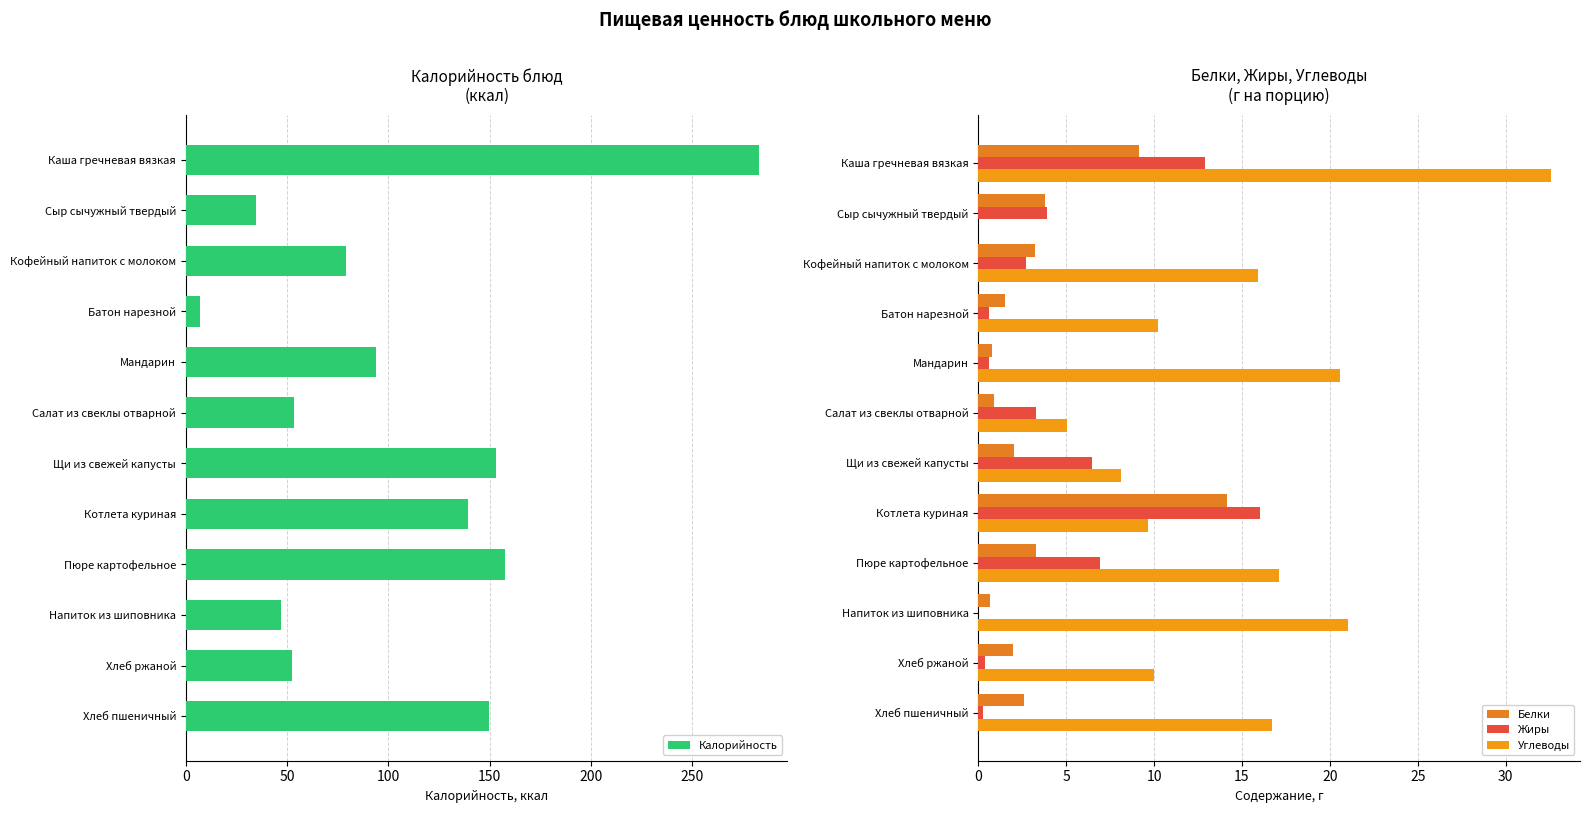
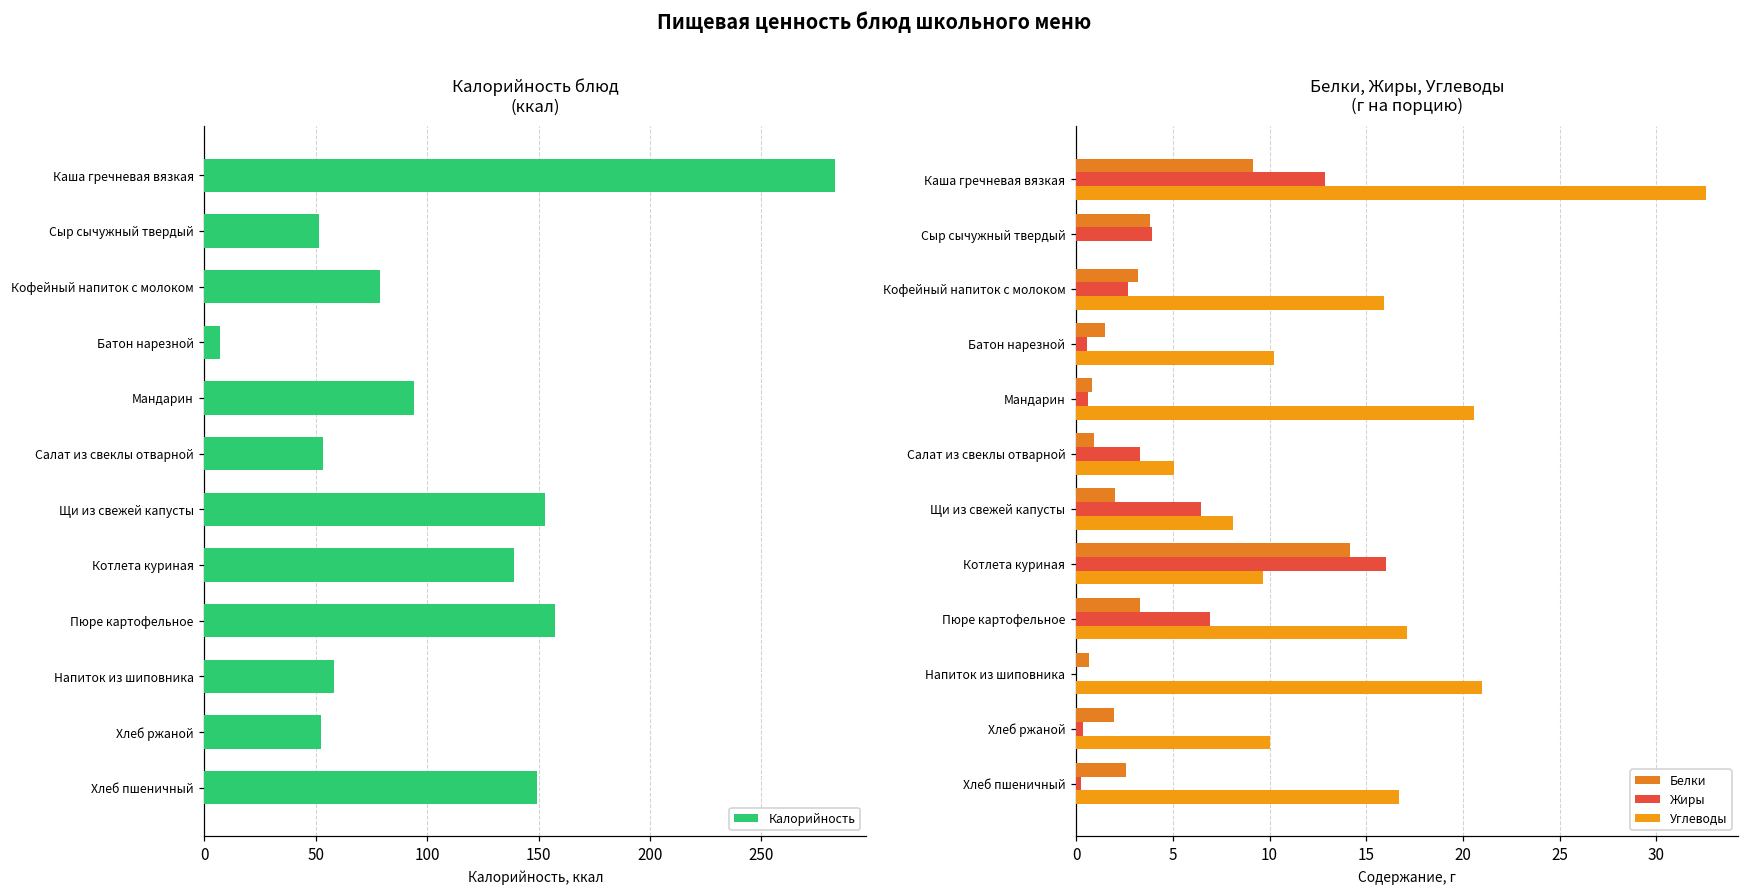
  {
    "Калорийность блюд (ккал)": {
      "Каша гречневая вязкая": 283,
-     "Сыр сычужный твердый": 35,
+     "Сыр сычужный твердый": 52,
      "Кофейный напиток с молоком": 79,
      "Батон нарезной": 7,
      "Мандарин": 94,
      "Салат из свеклы отварной": 53,
      "Щи из свежей капусты": 153,
      "Котлета куриная": 139,
      "Пюре картофельное": 158,
-     "Напиток из шиповника": 47,
+     "Напиток из шиповника": 58,
      "Хлеб ржаной": 52,
      "Хлеб пшеничный": 150
    }
  }
